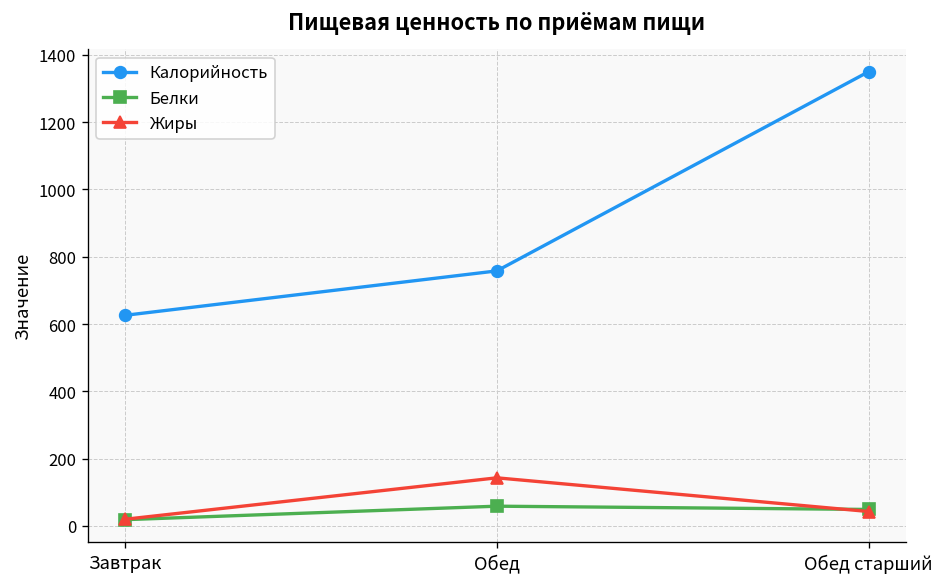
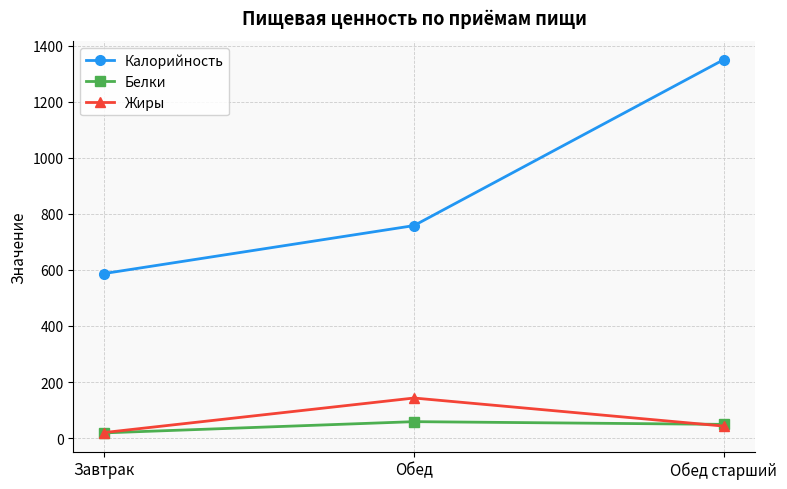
  {
    "Калорийность": {
-     "Завтрак": 630,
+     "Завтрак": 590,
      "Обед": 760,
      "Обед старший": 1350
    },
    "Белки": {
      "Обед": 60
    },
    "Жиры": {
      "Обед": 140
    }
  }
